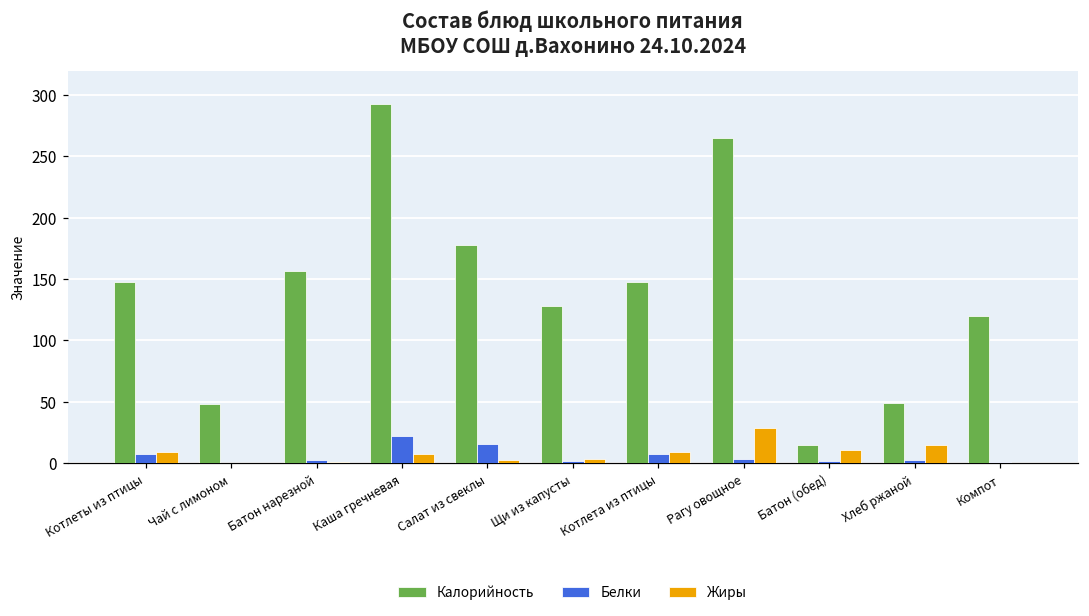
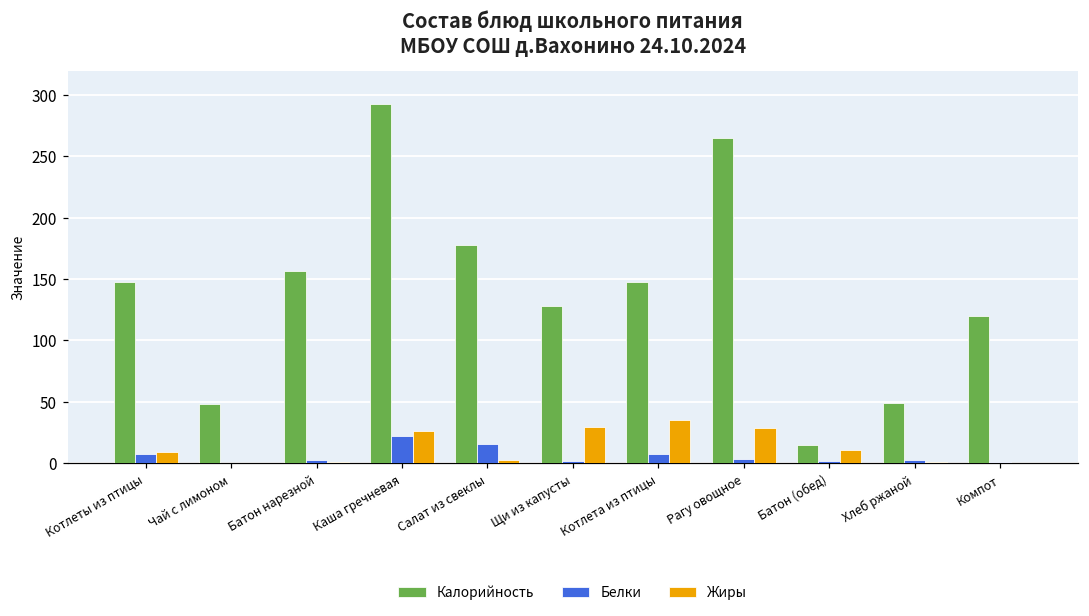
  {
    "Калорийность": {
      "Котлеты из птицы": 148,
      "Чай с лимоном": 48,
      "Батон нарезной": 157,
      "Каша гречневая": 293,
      "Салат из свеклы": 178,
      "Щи из капусты": 128,
      "Котлета из птицы": 148,
      "Рагу овощное": 265,
      "Батон (обед)": 14,
      "Хлеб ржаной": 49,
      "Компот": 120
    },
    "Белки": {
      "Котлеты из птицы": 8,
      "Батон нарезной": 2,
      "Каша гречневая": 22,
      "Салат из свеклы": 15,
      "Котлета из птицы": 8,
      "Рагу овощное": 3,
      "Хлеб ржаной": 3
    },
    "Жиры": {
      "Котлеты из птицы": 9,
-     "Каша гречневая": 7,
+     "Каша гречневая": 26,
      "Салат из свеклы": 2,
-     "Щи из капусты": 3,
-     "Котлета из птицы": 9,
+     "Щи из капусты": 30,
+     "Котлета из птицы": 35,
      "Рагу овощное": 28,
      "Батон (обед)": 11,
-     "Хлеб ржаной": 14
+     "Хлеб ржаной": 1
    }
  }
